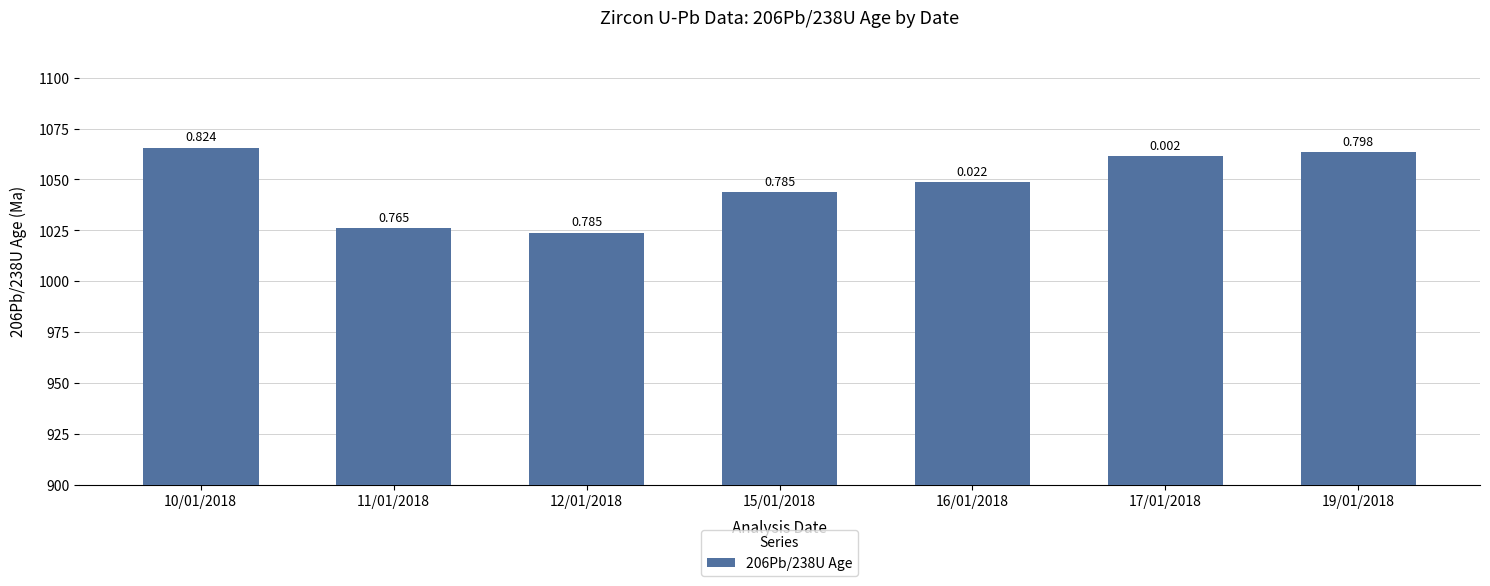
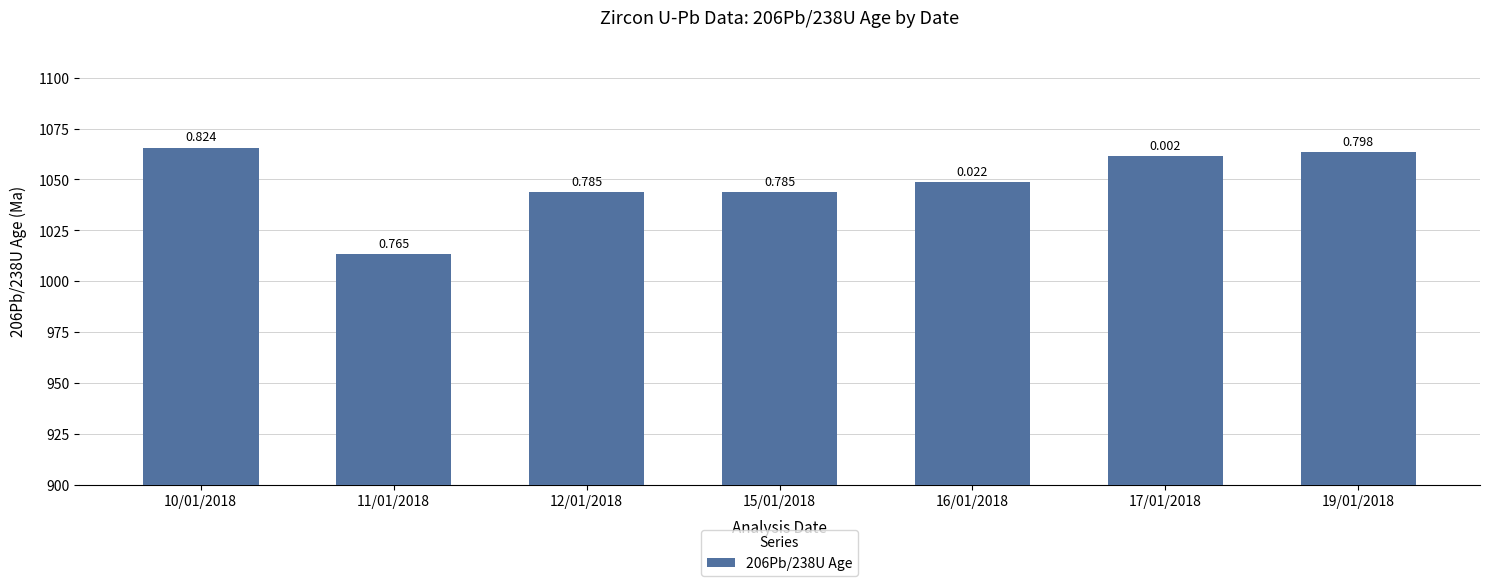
  {
-   "11/01/2018": 1026,
-   "12/01/2018": 1024
+   "11/01/2018": 1013,
+   "12/01/2018": 1044
  }
